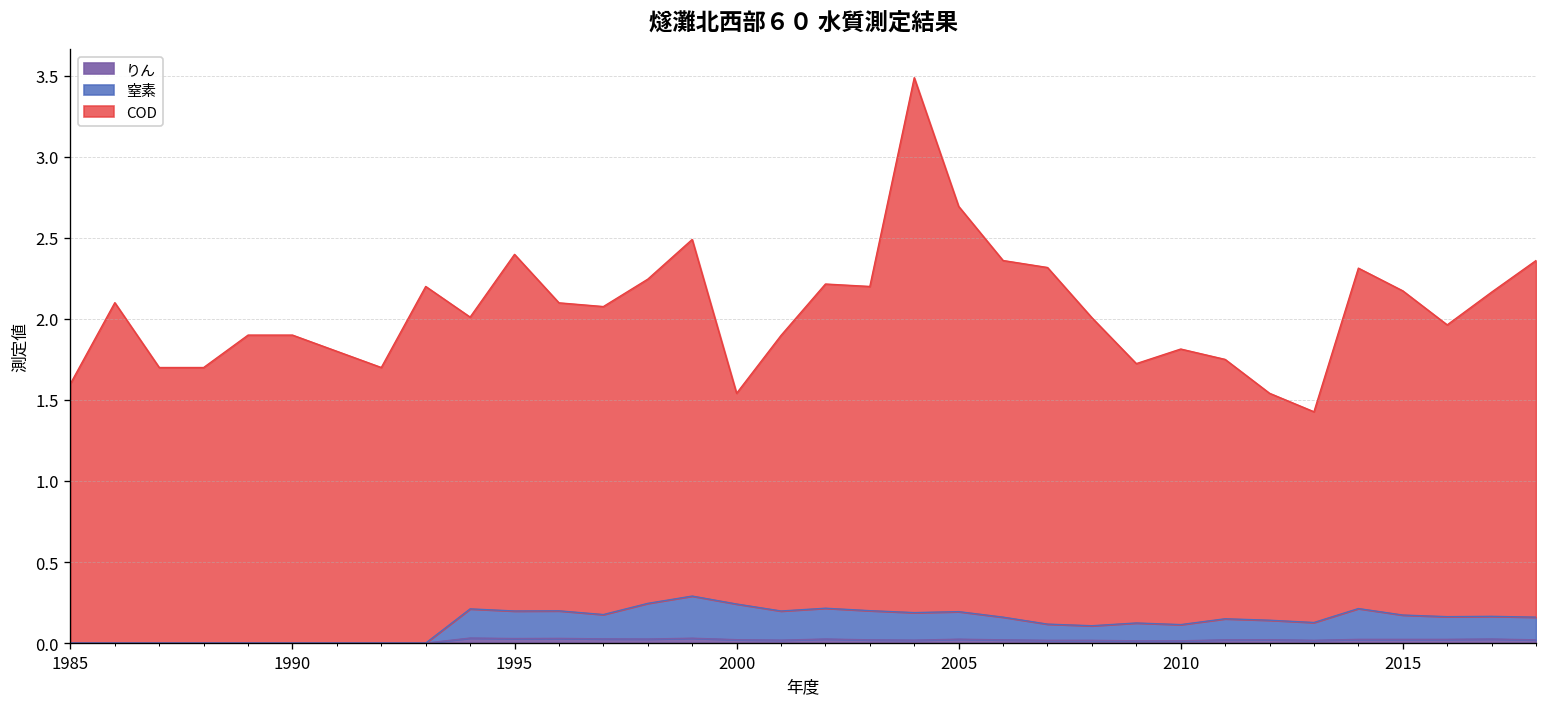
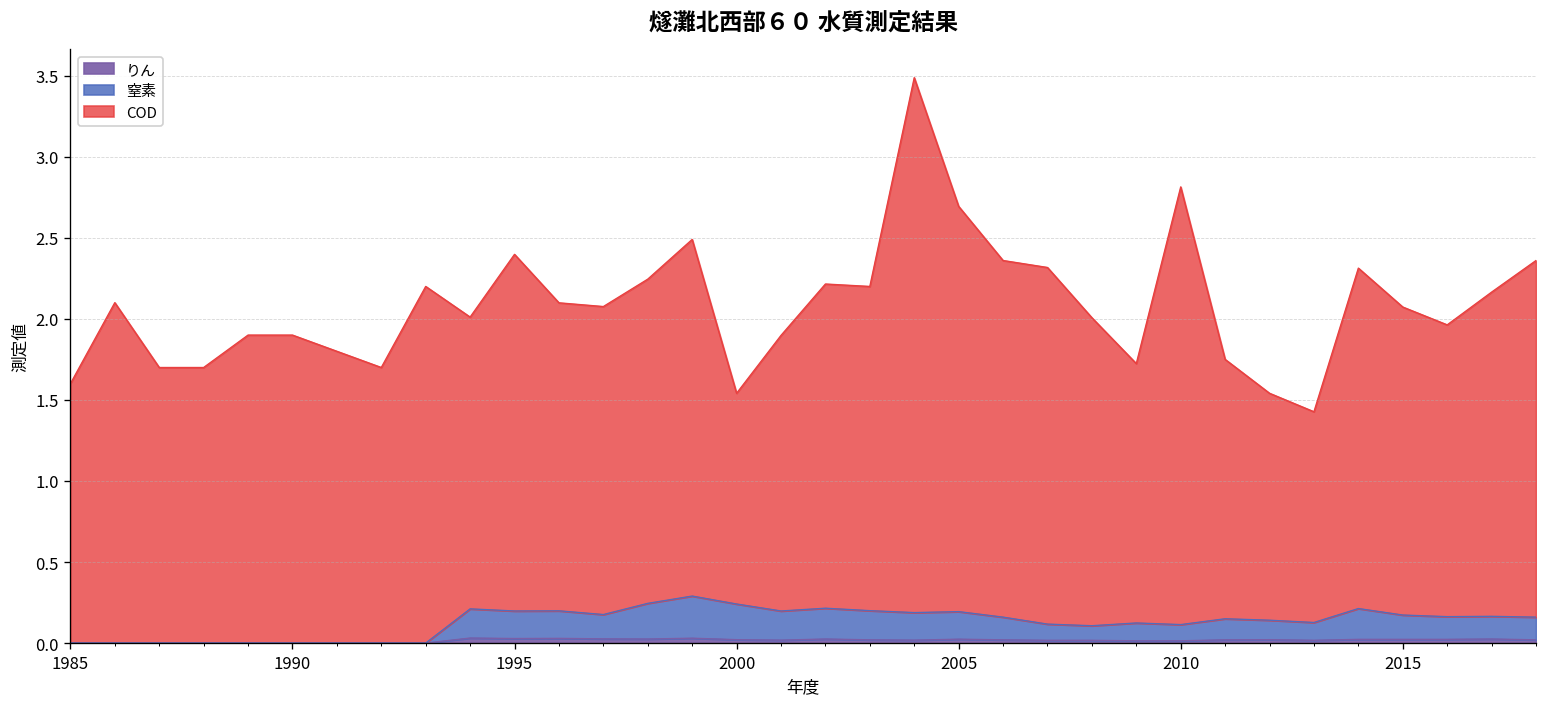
  {
    "COD": {
      "1985": 1.6,
      "1990": 1.9,
      "1995": 2.2,
      "2000": 1.3,
      "2005": 2.5,
-     "2010": 1.7,
-     "2015": 2.0
+     "2010": 2.7,
+     "2015": 1.9
    }
  }
